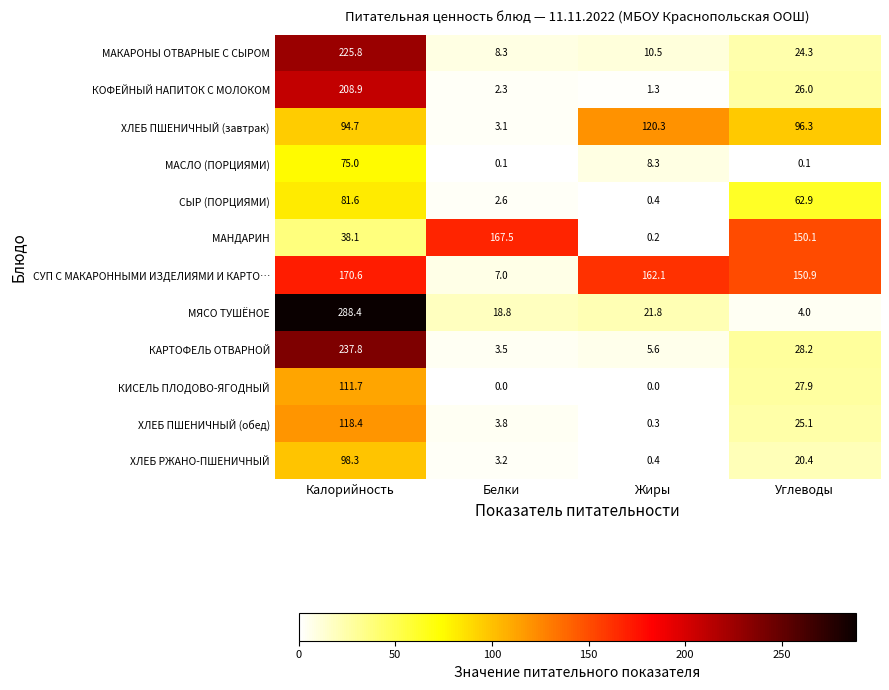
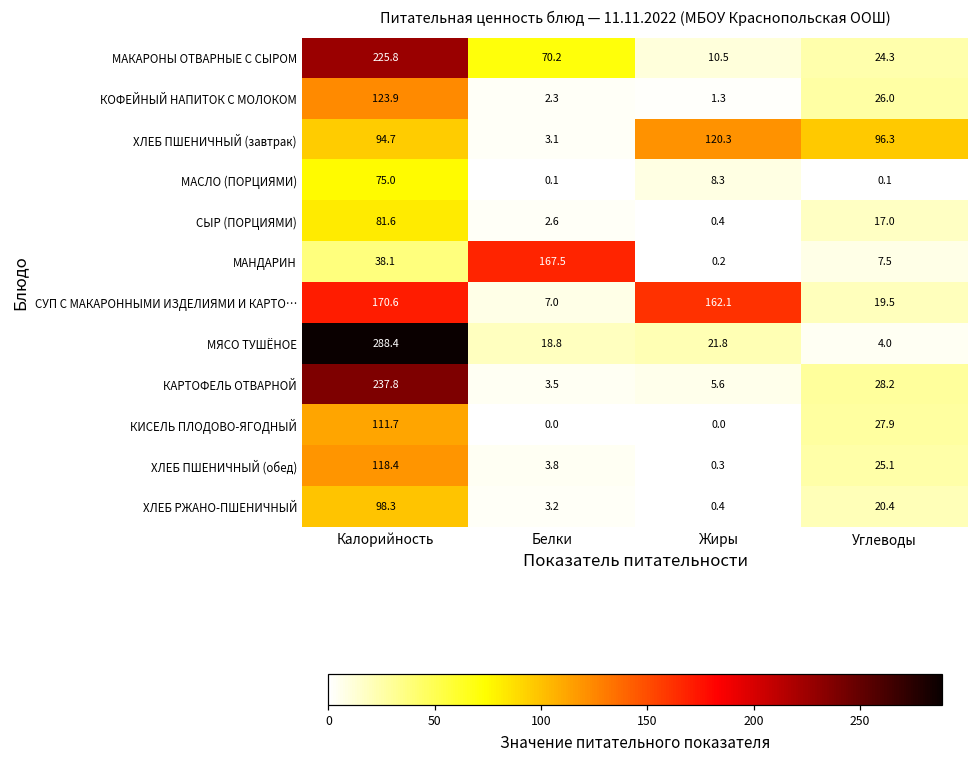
  {
    "МАКАРОНЫ ОТВАРНЫЕ С СЫРОМ": {
      "Калорийность": 225.8,
-     "Белки": 8.3,
+     "Белки": 70.2,
      "Жиры": 10.5,
      "Углеводы": 24.3
    },
    "КОФЕЙНЫЙ НАПИТОК С МОЛОКОМ": {
-     "Калорийность": 208.9,
+     "Калорийность": 123.9,
      "Белки": 2.3,
      "Жиры": 1.3,
      "Углеводы": 26.0
    },
    "ХЛЕБ ПШЕНИЧНЫЙ (завтрак)": {
      "Калорийность": 94.7,
      "Белки": 3.1,
      "Жиры": 120.3,
      "Углеводы": 96.3
    },
    "МАСЛО (ПОРЦИЯМИ)": {
      "Калорийность": 75.0,
      "Белки": 0.1,
      "Жиры": 8.3,
      "Углеводы": 0.1
    },
    "СЫР (ПОРЦИЯМИ)": {
      "Калорийность": 81.6,
      "Белки": 2.6,
      "Жиры": 0.4,
-     "Углеводы": 62.9
+     "Углеводы": 17.0
    },
    "МАНДАРИН": {
      "Калорийность": 38.1,
      "Белки": 167.5,
      "Жиры": 0.2,
-     "Углеводы": 150.1
+     "Углеводы": 7.5
    },
    "СУП С МАКАРОННЫМИ ИЗДЕЛИЯМИ И КАРТО…": {
      "Калорийность": 170.6,
      "Белки": 7.0,
      "Жиры": 162.1,
-     "Углеводы": 150.9
+     "Углеводы": 19.5
    },
    "МЯСО ТУШЁНОЕ": {
      "Калорийность": 288.4,
      "Белки": 18.8,
      "Жиры": 21.8,
      "Углеводы": 4.0
    },
    "КАРТОФЕЛЬ ОТВАРНОЙ": {
      "Калорийность": 237.8,
      "Белки": 3.5,
      "Жиры": 5.6,
      "Углеводы": 28.2
    },
    "КИСЕЛЬ ПЛОДОВО-ЯГОДНЫЙ": {
      "Калорийность": 111.7,
      "Белки": 0.0,
      "Жиры": 0.0,
      "Углеводы": 27.9
    },
    "ХЛЕБ ПШЕНИЧНЫЙ (обед)": {
      "Калорийность": 118.4,
      "Белки": 3.8,
      "Жиры": 0.3,
      "Углеводы": 25.1
    },
    "ХЛЕБ РЖАНО-ПШЕНИЧНЫЙ": {
      "Калорийность": 98.3,
      "Белки": 3.2,
      "Жиры": 0.4,
      "Углеводы": 20.4
    }
  }
